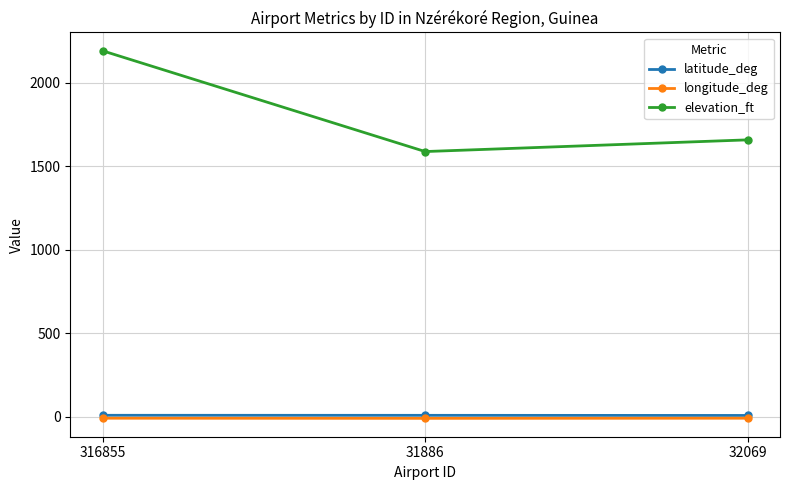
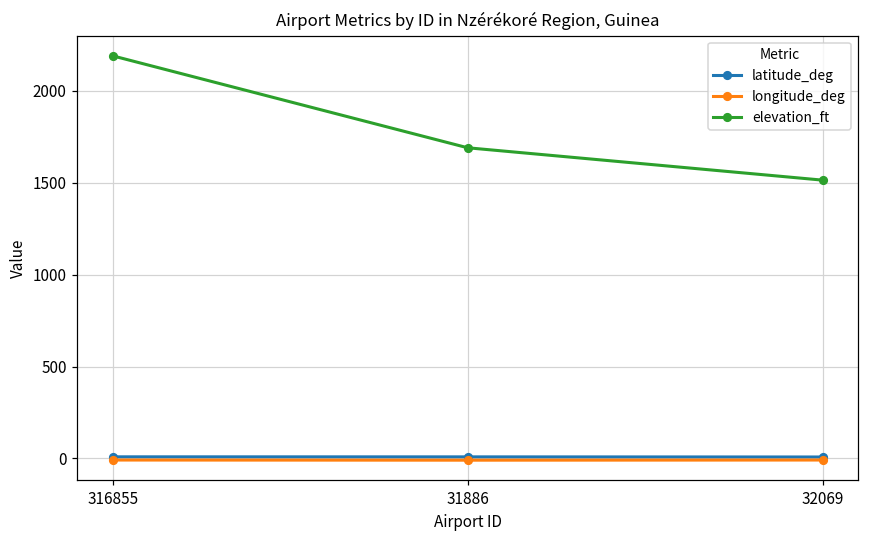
  {
    "latitude_deg": {
      "316855": 10,
      "31886": 10,
      "32069": 10
    },
    "longitude_deg": {
      "316855": -10,
      "31886": -10,
      "32069": -10
    },
    "elevation_ft": {
      "316855": 2190,
-     "31886": 1590,
-     "32069": 1660
+     "31886": 1690,
+     "32069": 1510
    }
  }
